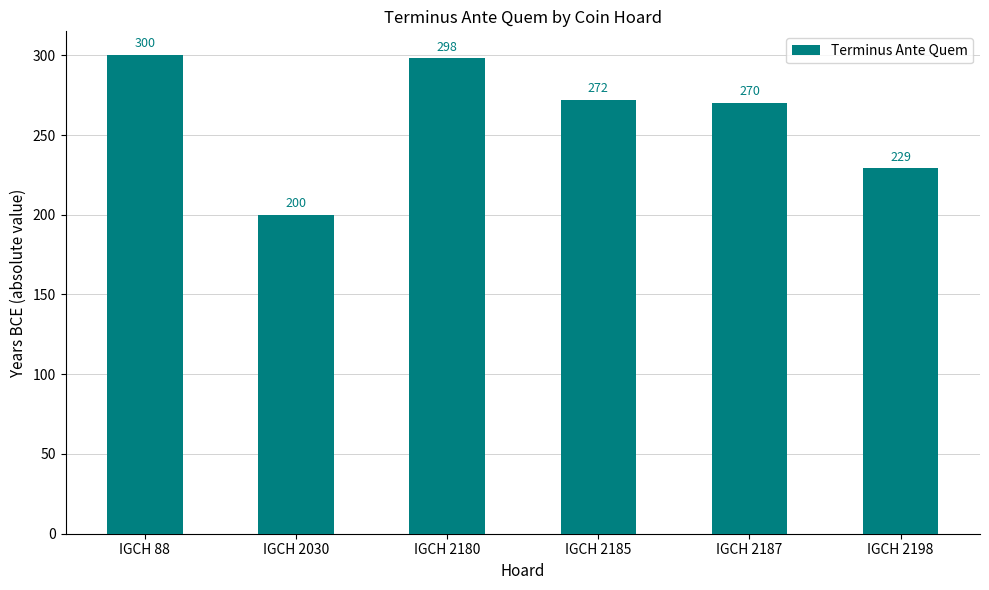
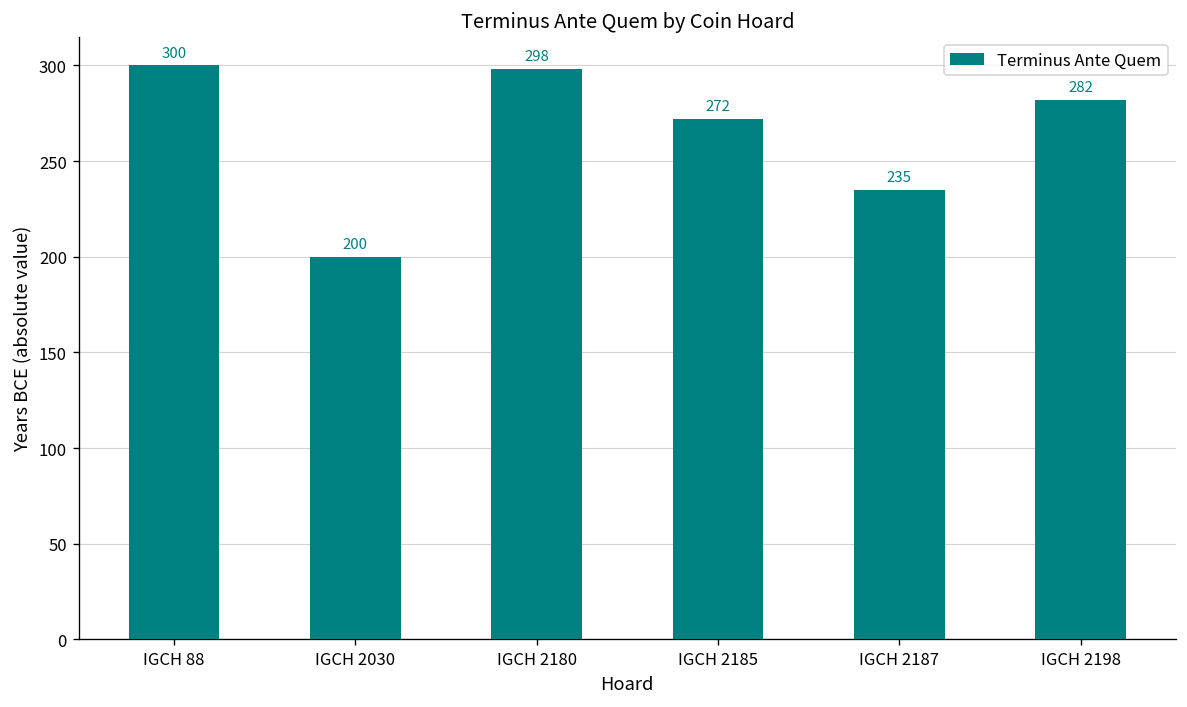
  {
    "IGCH 88": 300,
    "IGCH 2030": 200,
    "IGCH 2180": 298,
    "IGCH 2185": 272,
-   "IGCH 2187": 270,
-   "IGCH 2198": 229
+   "IGCH 2187": 235,
+   "IGCH 2198": 282
  }
